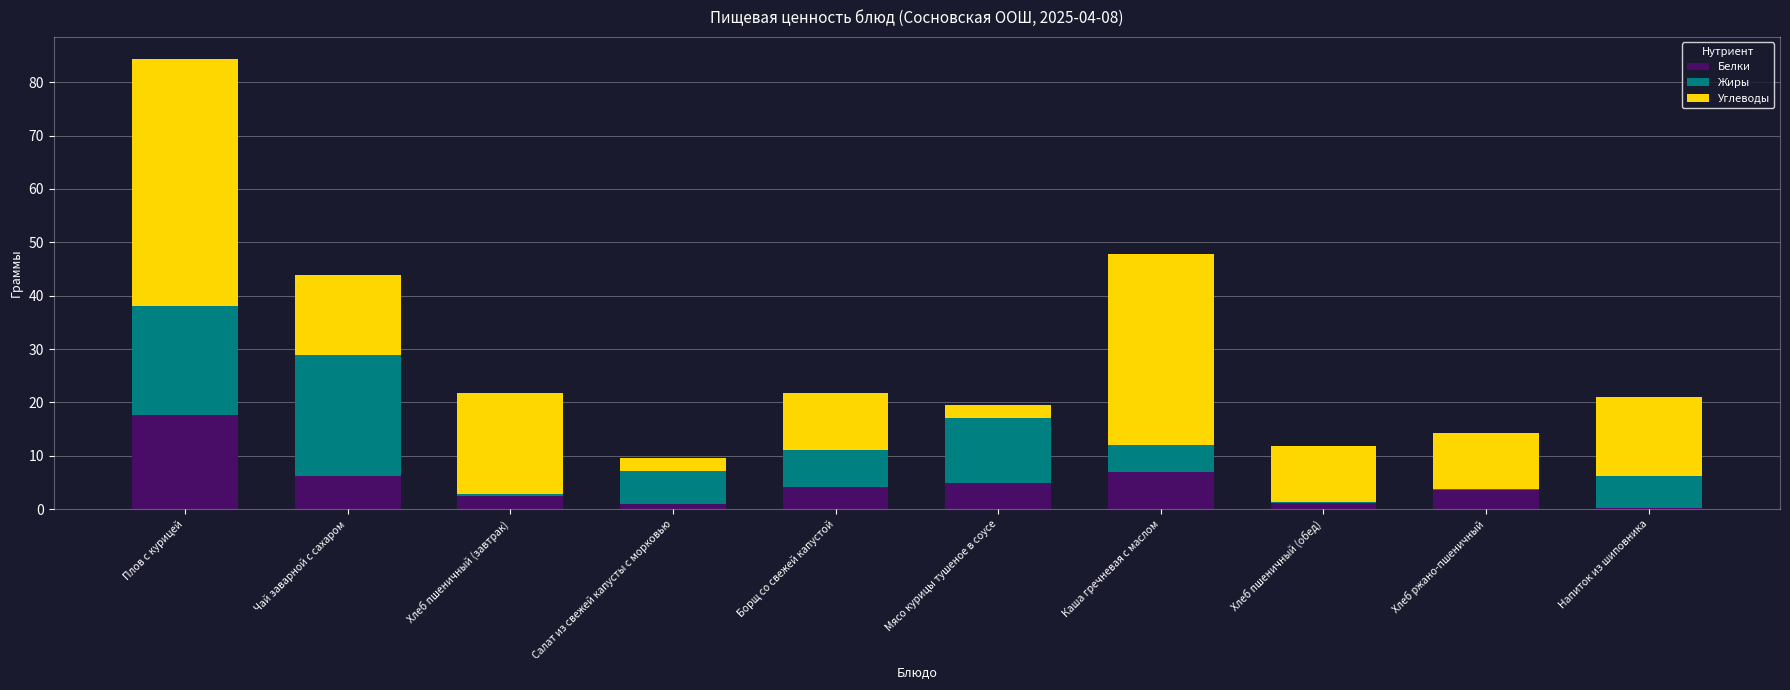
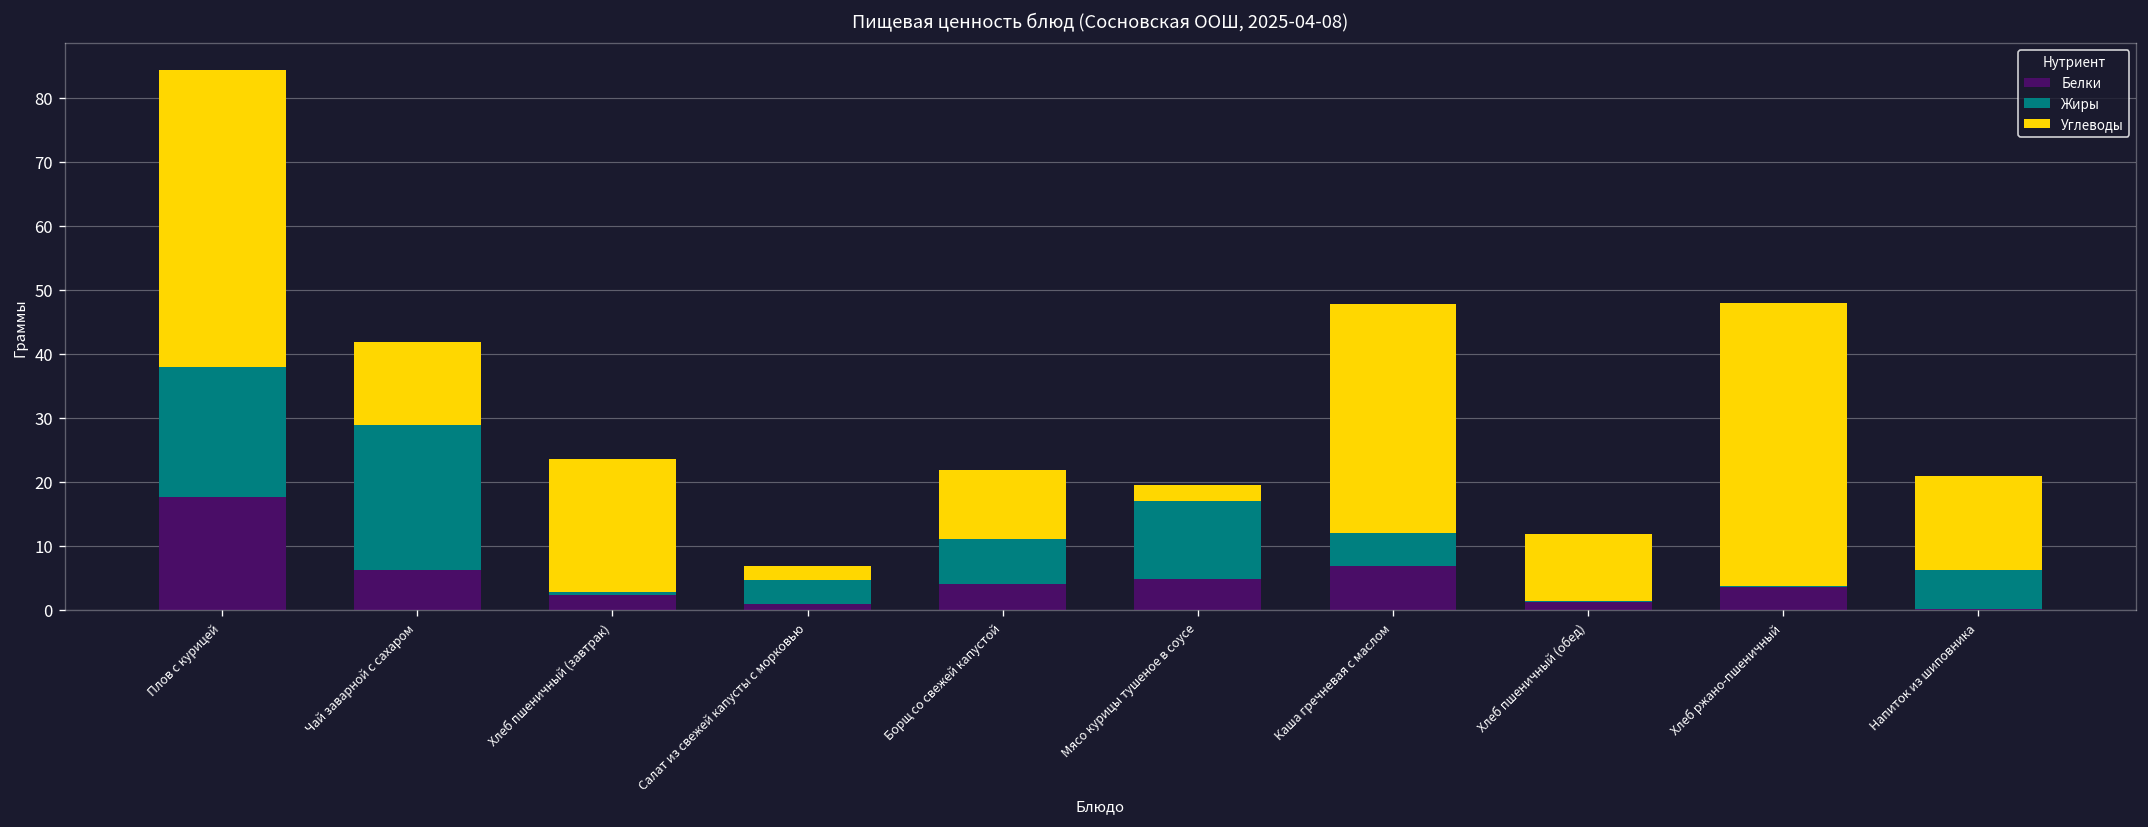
  {
    "Белки": {
      "Плов с курицей": 18,
      "Чай заварной с сахаром": 6,
      "Хлеб пшеничный (завтрак)": 2,
      "Салат из свежей капусты с морковью": 1,
      "Борщ со свежей капустой": 4,
      "Мясо курицы тушеное в соусе": 5,
      "Каша гречневая с маслом": 7,
      "Хлеб пшеничный (обед)": 1,
      "Хлеб ржано-пшеничный": 4
    },
    "Жиры": {
      "Плов с курицей": 20,
      "Чай заварной с сахаром": 23,
-     "Салат из свежей капусты с морковью": 6,
+     "Салат из свежей капусты с морковью": 4,
      "Борщ со свежей капустой": 7,
      "Мясо курицы тушеное в соусе": 12,
      "Каша гречневая с маслом": 5,
      "Напиток из шиповника": 6
    },
    "Углеводы": {
      "Плов с курицей": 46,
-     "Чай заварной с сахаром": 15,
-     "Хлеб пшеничный (завтрак)": 19,
+     "Чай заварной с сахаром": 13,
+     "Хлеб пшеничный (завтрак)": 21,
      "Салат из свежей капусты с морковью": 2,
      "Борщ со свежей капустой": 11,
      "Мясо курицы тушеное в соусе": 3,
      "Каша гречневая с маслом": 36,
      "Хлеб пшеничный (обед)": 10,
-     "Хлеб ржано-пшеничный": 10,
+     "Хлеб ржано-пшеничный": 44,
      "Напиток из шиповника": 15
    }
  }
